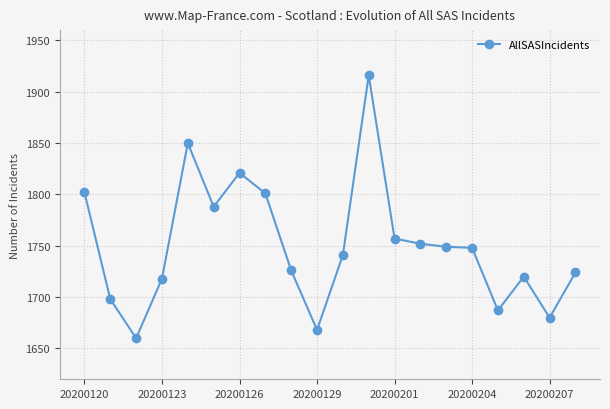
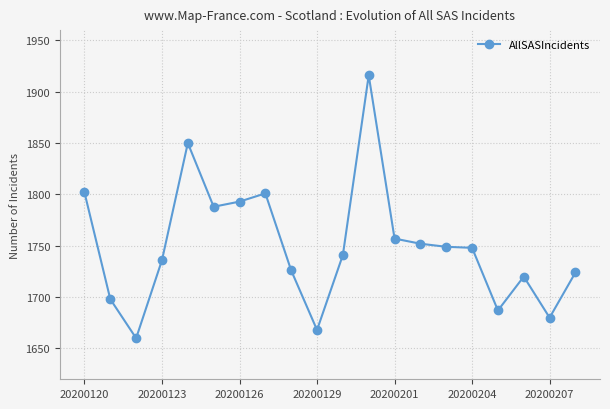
  {
    "20200120": 1802,
-   "20200123": 1718,
-   "20200126": 1821,
+   "20200123": 1736,
+   "20200126": 1793,
    "20200129": 1668,
    "20200201": 1757,
    "20200204": 1748,
    "20200207": 1680
  }
